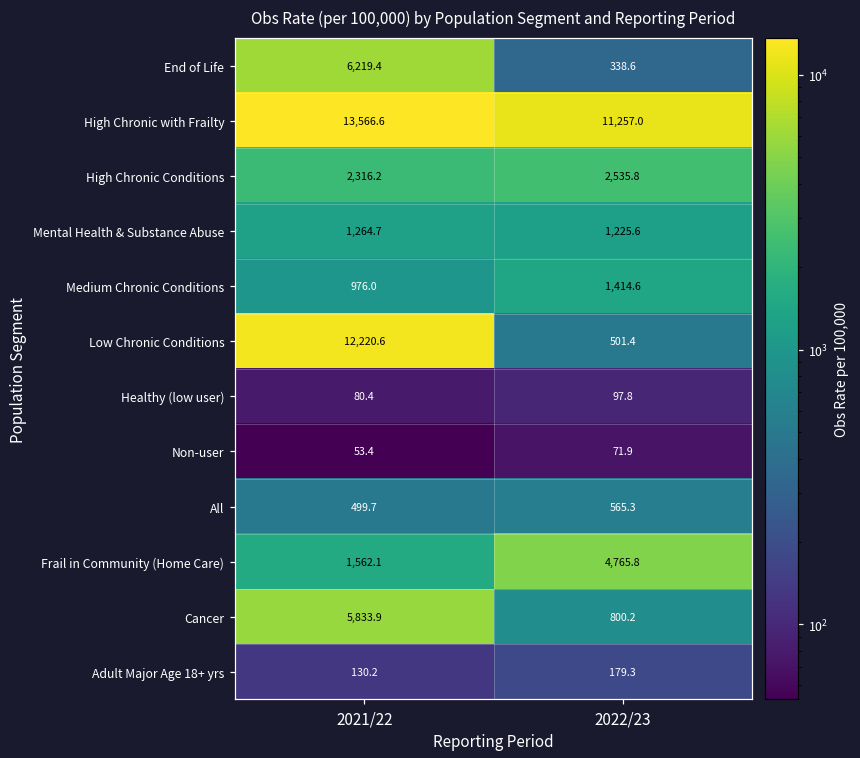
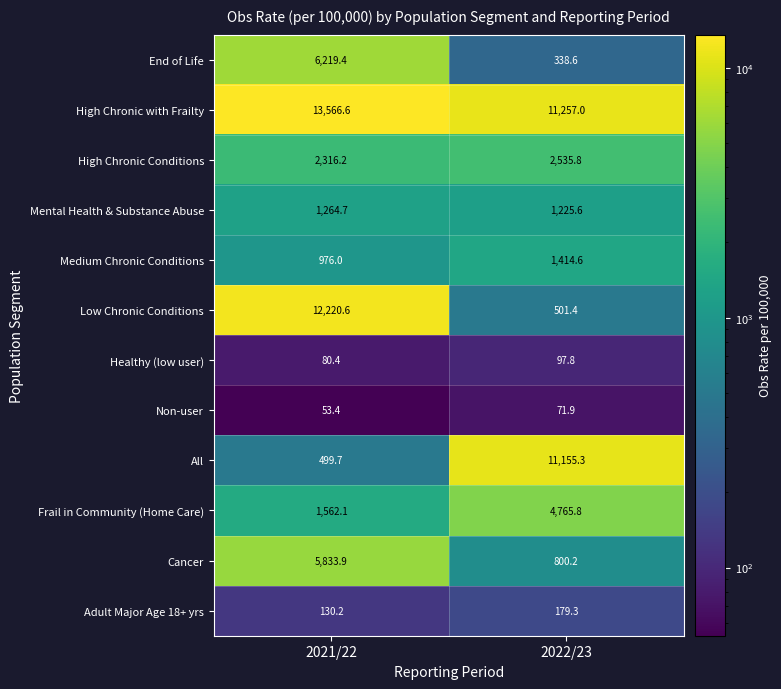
  {
    "End of Life": {
      "2021/22": "6,219.4",
      "2022/23": "338.6"
    },
    "High Chronic with Frailty": {
      "2021/22": "13,566.6",
      "2022/23": "11,257.0"
    },
    "High Chronic Conditions": {
      "2021/22": "2,316.2",
      "2022/23": "2,535.8"
    },
    "Mental Health & Substance Abuse": {
      "2021/22": "1,264.7",
      "2022/23": "1,225.6"
    },
    "Medium Chronic Conditions": {
      "2021/22": "976.0",
      "2022/23": "1,414.6"
    },
    "Low Chronic Conditions": {
      "2021/22": "12,220.6",
      "2022/23": "501.4"
    },
    "Healthy (low user)": {
      "2021/22": "80.4",
      "2022/23": "97.8"
    },
    "Non-user": {
      "2021/22": "53.4",
      "2022/23": "71.9"
    },
    "All": {
      "2021/22": "499.7",
-     "2022/23": "565.3"
+     "2022/23": "11,155.3"
    },
    "Frail in Community (Home Care)": {
      "2021/22": "1,562.1",
      "2022/23": "4,765.8"
    },
    "Cancer": {
      "2021/22": "5,833.9",
      "2022/23": "800.2"
    },
    "Adult Major Age 18+ yrs": {
      "2021/22": "130.2",
      "2022/23": "179.3"
    }
  }
